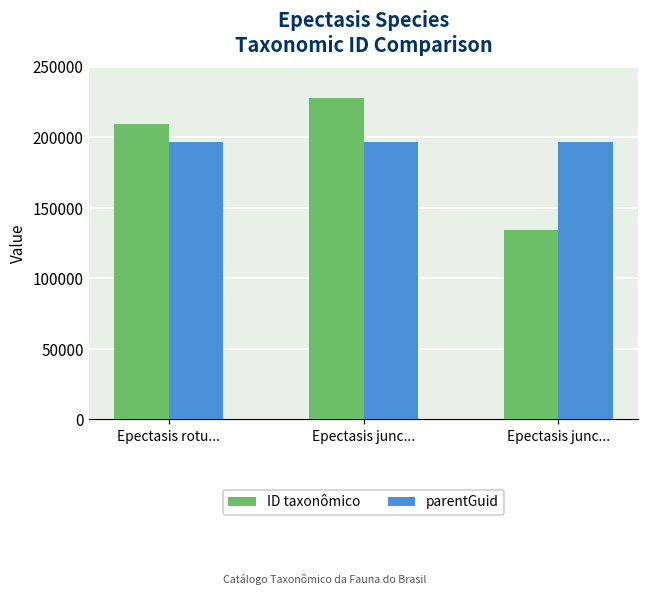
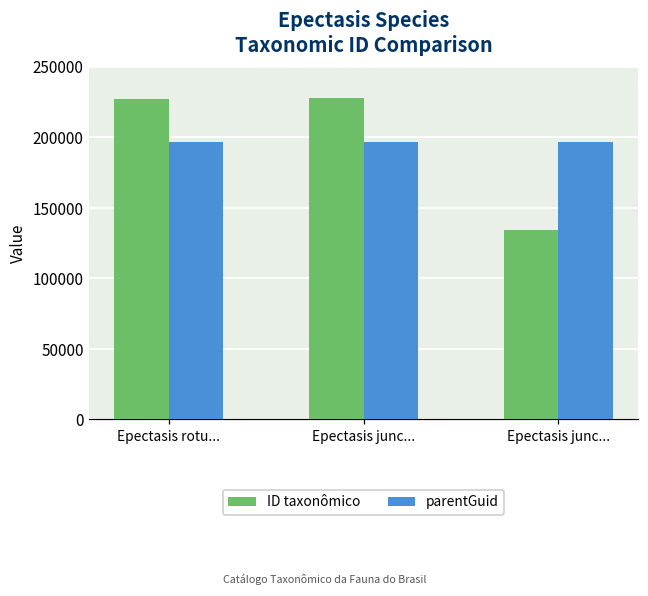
  {
    "ID taxonômico": {
-     "Epectasis rotu...": 210000
+     "Epectasis rotu...": 227000
    },
    "parentGuid": {
      "Epectasis rotu...": 197000
    }
  }
